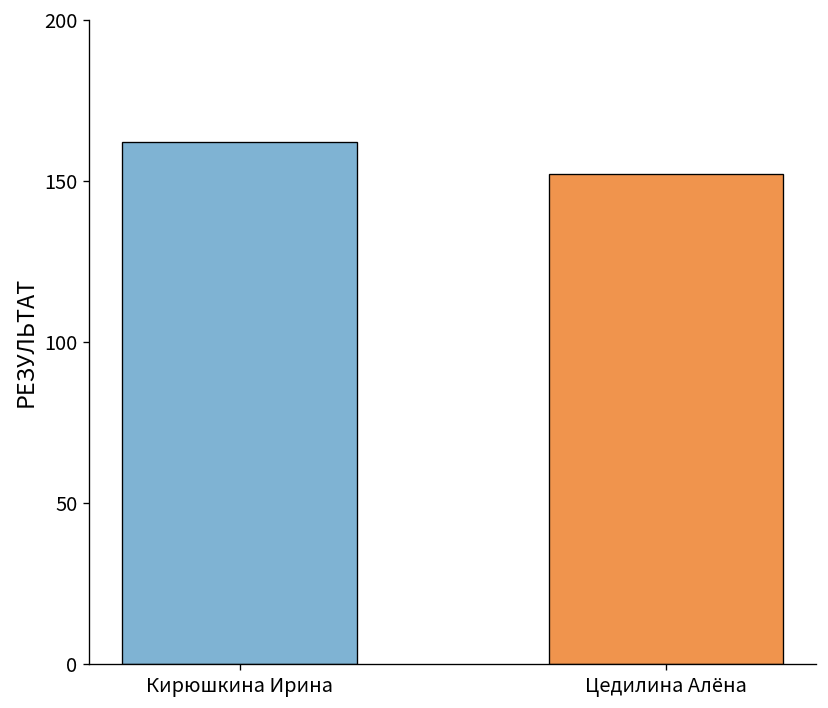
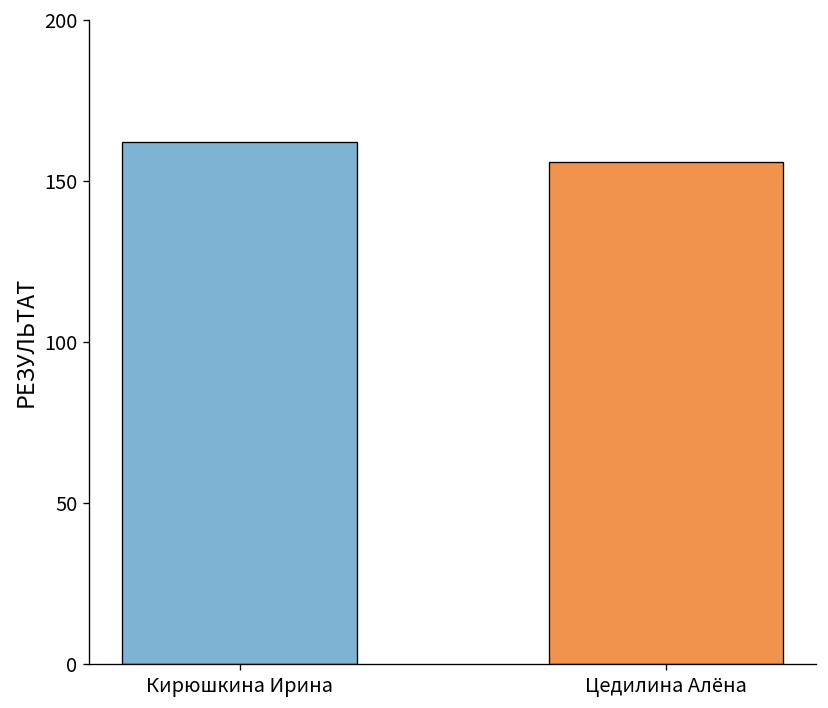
  {
    "Кирюшкина Ирина": 162,
-   "Цедилина Алёна": 152
+   "Цедилина Алёна": 156
  }
